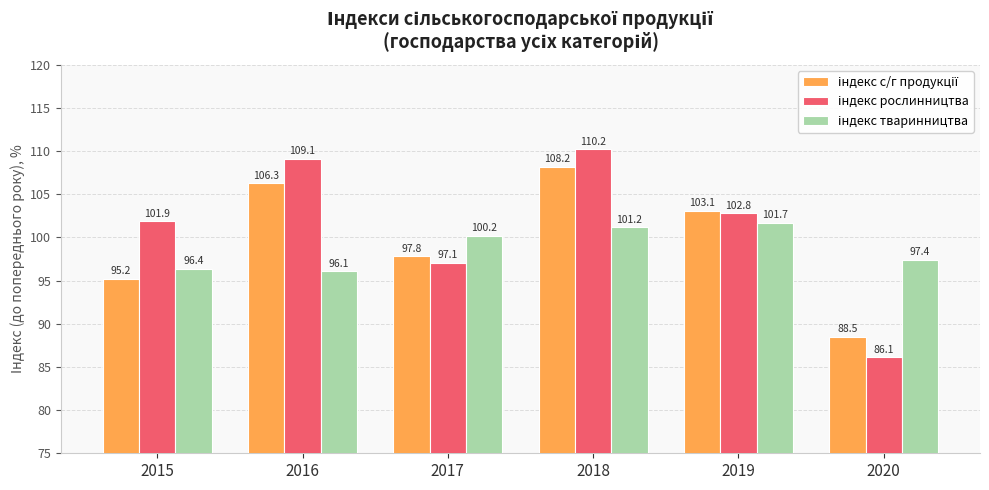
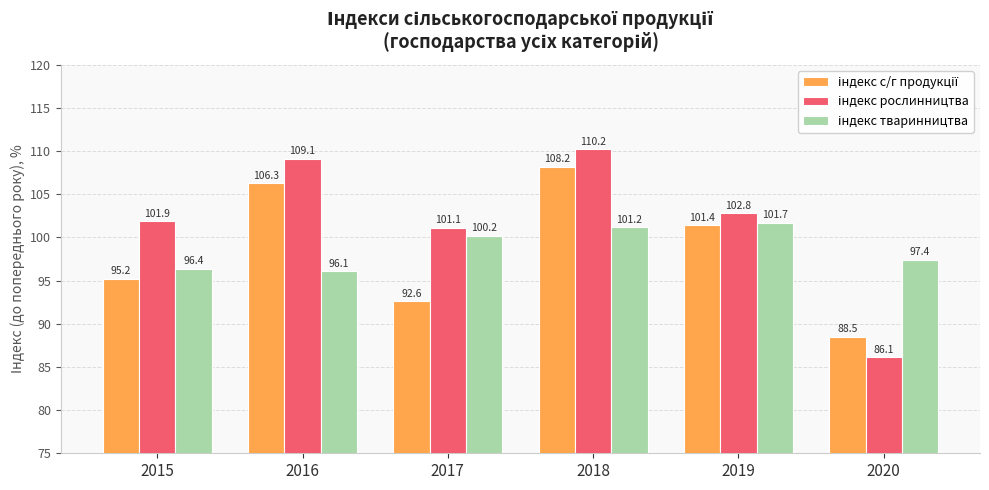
  {
    "індекс с/г продукції": {
      "2015": 95.2,
      "2016": 106.3,
-     "2017": 97.8,
+     "2017": 92.6,
      "2018": 108.2,
-     "2019": 103.1,
+     "2019": 101.4,
      "2020": 88.5
    },
    "індекс рослинництва": {
      "2015": 101.9,
      "2016": 109.1,
-     "2017": 97.1,
+     "2017": 101.1,
      "2018": 110.2,
      "2019": 102.8,
      "2020": 86.1
    },
    "індекс тваринництва": {
      "2015": 96.4,
      "2016": 96.1,
      "2017": 100.2,
      "2018": 101.2,
      "2019": 101.7,
      "2020": 97.4
    }
  }
